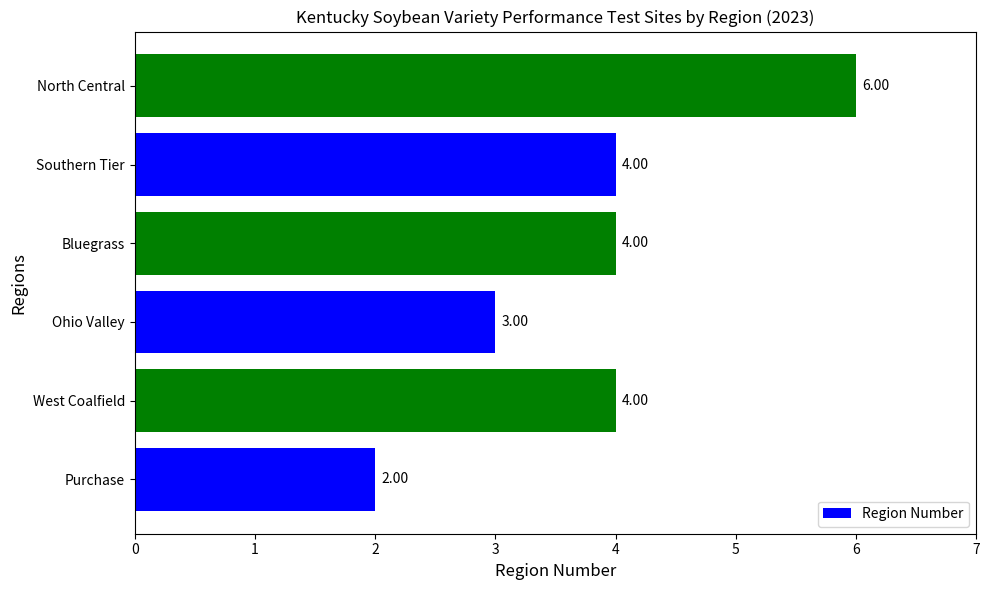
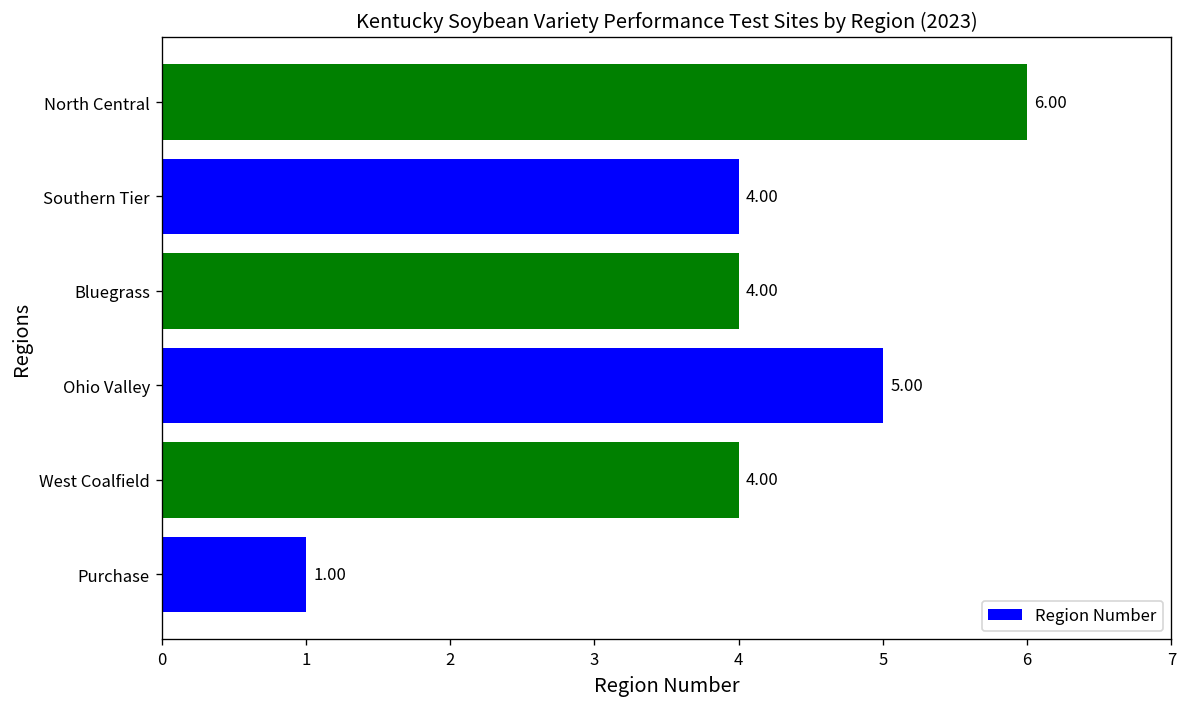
  {
    "North Central": 6.00,
    "Southern Tier": 4.00,
    "Bluegrass": 4.00,
-   "Ohio Valley": 3.00,
+   "Ohio Valley": 5.00,
    "West Coalfield": 4.00,
-   "Purchase": 2.00
+   "Purchase": 1.00
  }
